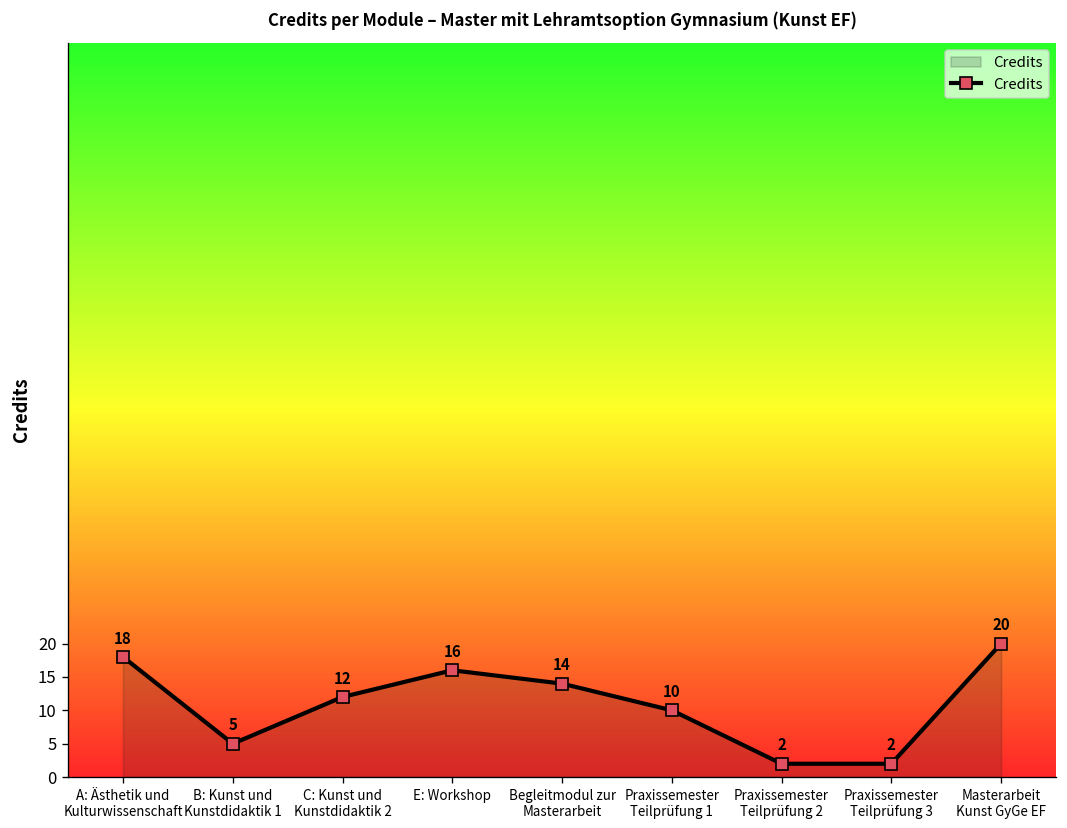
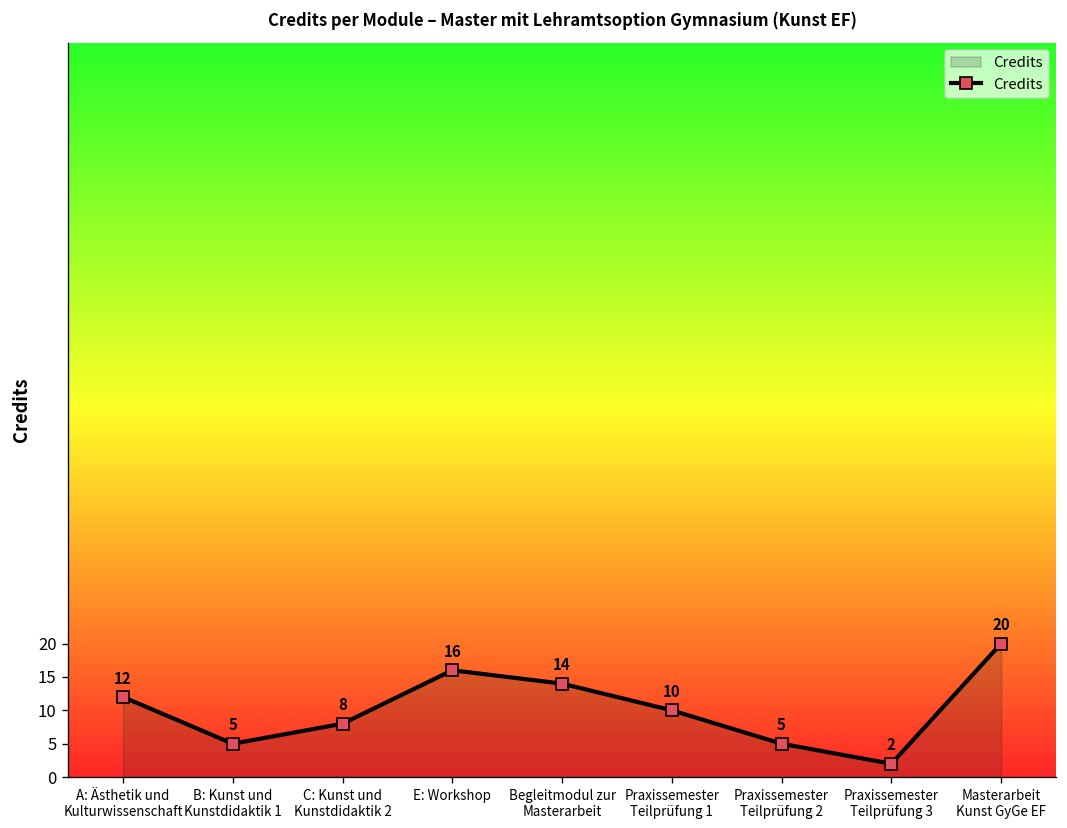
  {
-   "A: Ästhetik und Kulturwissenschaft": 18,
+   "A: Ästhetik und Kulturwissenschaft": 12,
    "B: Kunst und Kunstdidaktik 1": 5,
-   "C: Kunst und Kunstdidaktik 2": 12,
+   "C: Kunst und Kunstdidaktik 2": 8,
    "E: Workshop": 16,
    "Begleitmodul zur Masterarbeit": 14,
    "Praxissemester Teilprüfung 1": 10,
-   "Praxissemester Teilprüfung 2": 2,
+   "Praxissemester Teilprüfung 2": 5,
    "Praxissemester Teilprüfung 3": 2,
    "Masterarbeit Kunst GyGe EF": 20
  }
